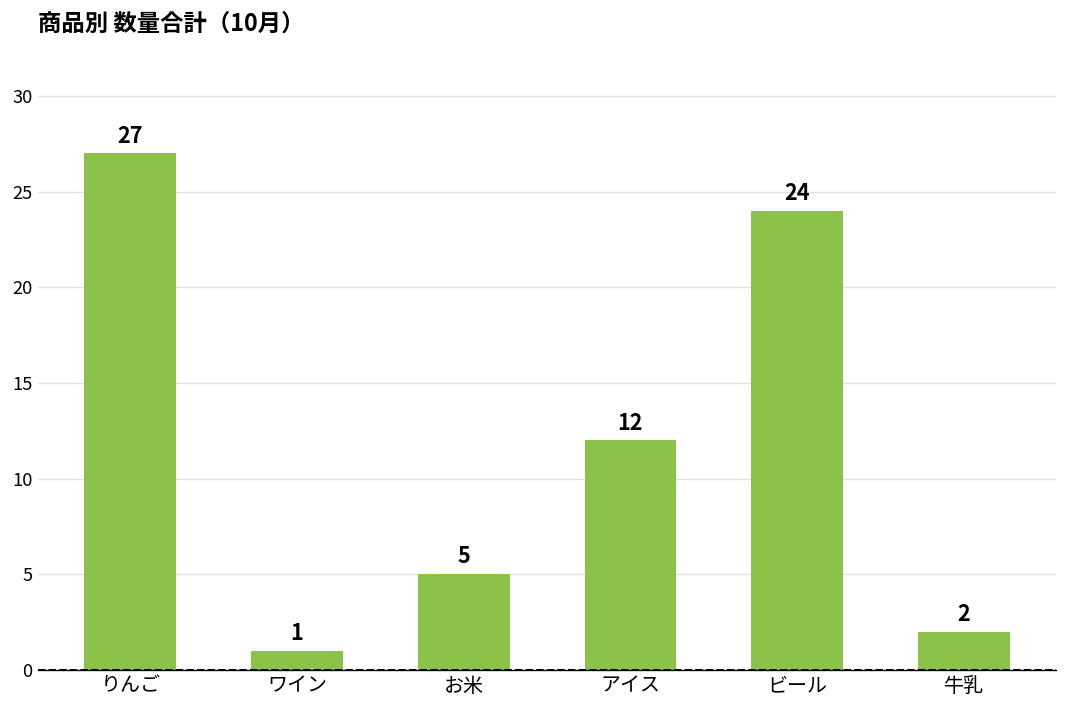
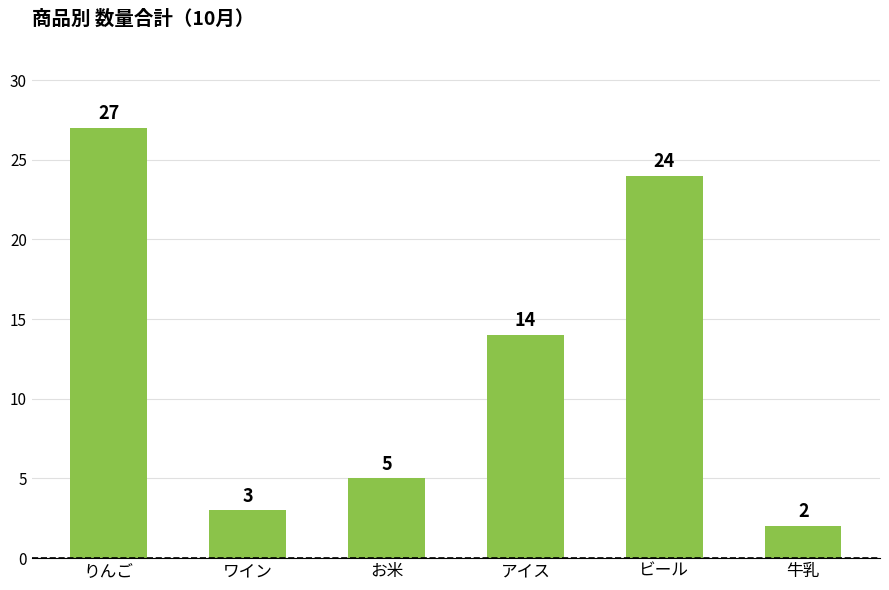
  {
    "りんご": 27,
-   "ワイン": 1,
+   "ワイン": 3,
    "お米": 5,
-   "アイス": 12,
+   "アイス": 14,
    "ビール": 24,
    "牛乳": 2
  }
